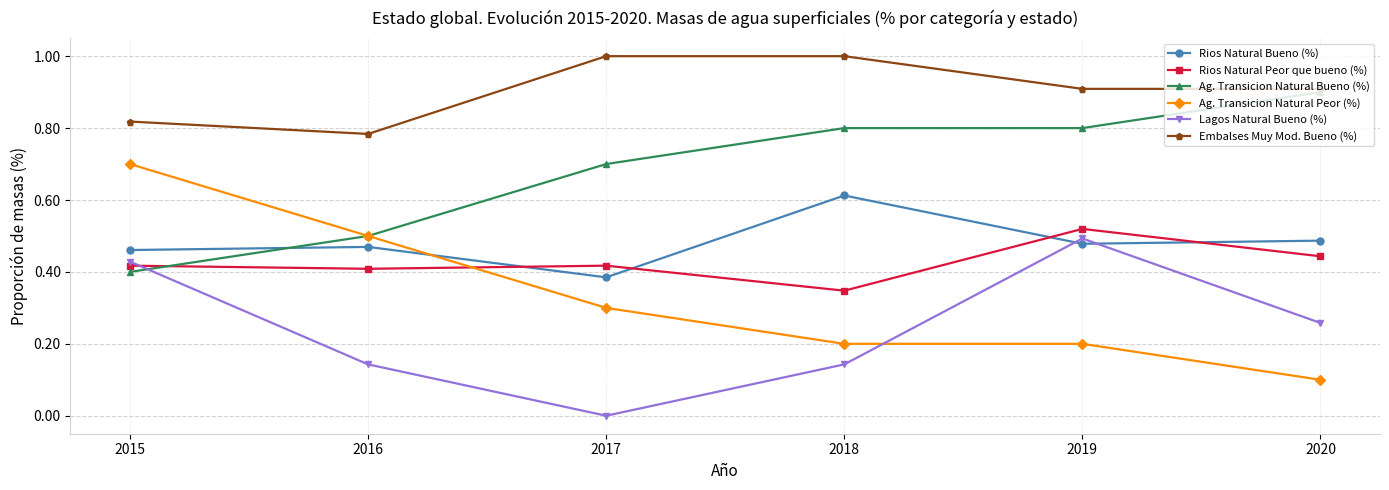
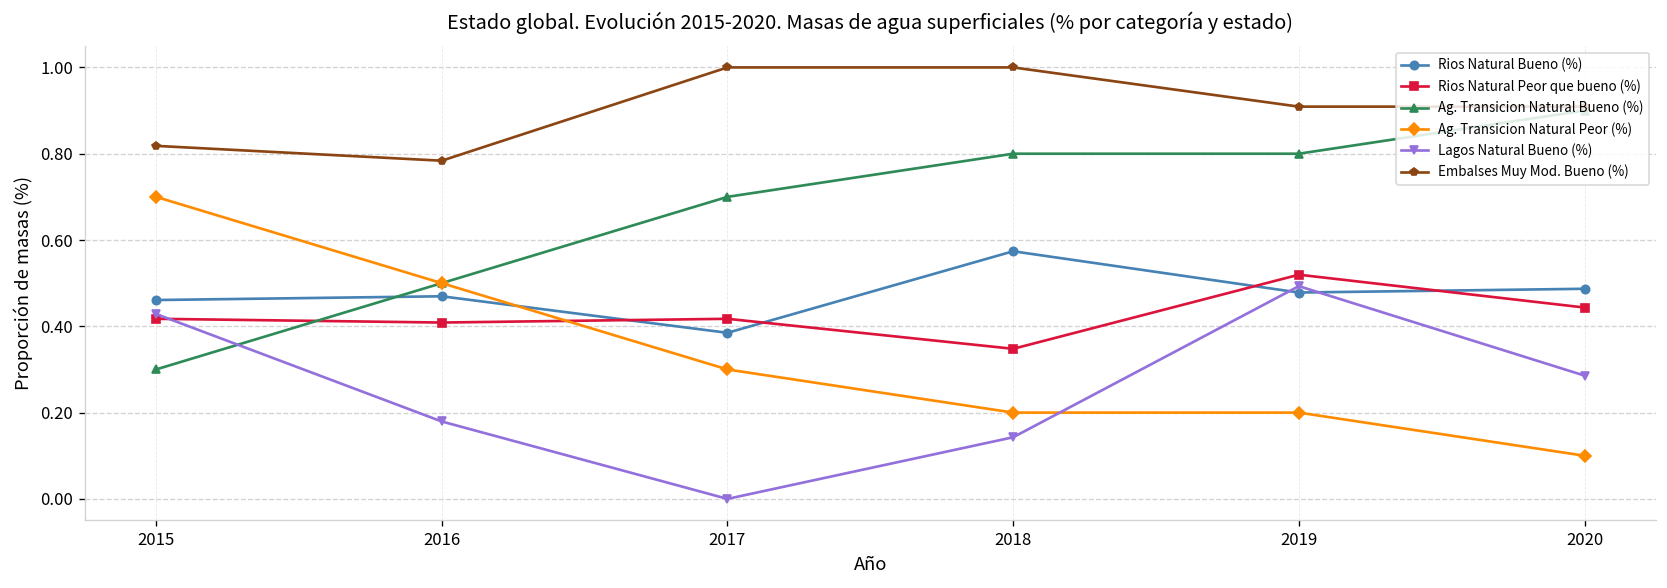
  {
    "Rios Natural Bueno (%)": {
      "2015": 0.46,
      "2016": 0.47,
      "2017": 0.38,
-     "2018": 0.61,
+     "2018": 0.57,
      "2019": 0.48,
      "2020": 0.49
    },
    "Rios Natural Peor que bueno (%)": {
      "2015": 0.42,
      "2016": 0.41,
      "2017": 0.42,
      "2018": 0.35,
      "2019": 0.52,
      "2020": 0.44
    },
    "Ag. Transicion Natural Bueno (%)": {
-     "2015": 0.4,
+     "2015": 0.3,
      "2017": 0.7,
      "2018": 0.8,
      "2019": 0.8
    },
    "Ag. Transicion Natural Peor (%)": {
      "2015": 0.70,
      "2017": 0.30,
      "2018": 0.20,
      "2019": 0.20,
      "2020": 0.10
    },
    "Lagos Natural Bueno (%)": {
      "2015": 0.43,
-     "2016": 0.14,
+     "2016": 0.18,
      "2017": 0.00,
      "2018": 0.14,
      "2019": 0.49,
-     "2020": 0.26
+     "2020": 0.29
    },
    "Embalses Muy Mod. Bueno (%)": {
      "2015": 0.82,
      "2016": 0.78,
      "2017": 1.00,
      "2018": 1.00,
      "2019": 0.91
    }
  }
